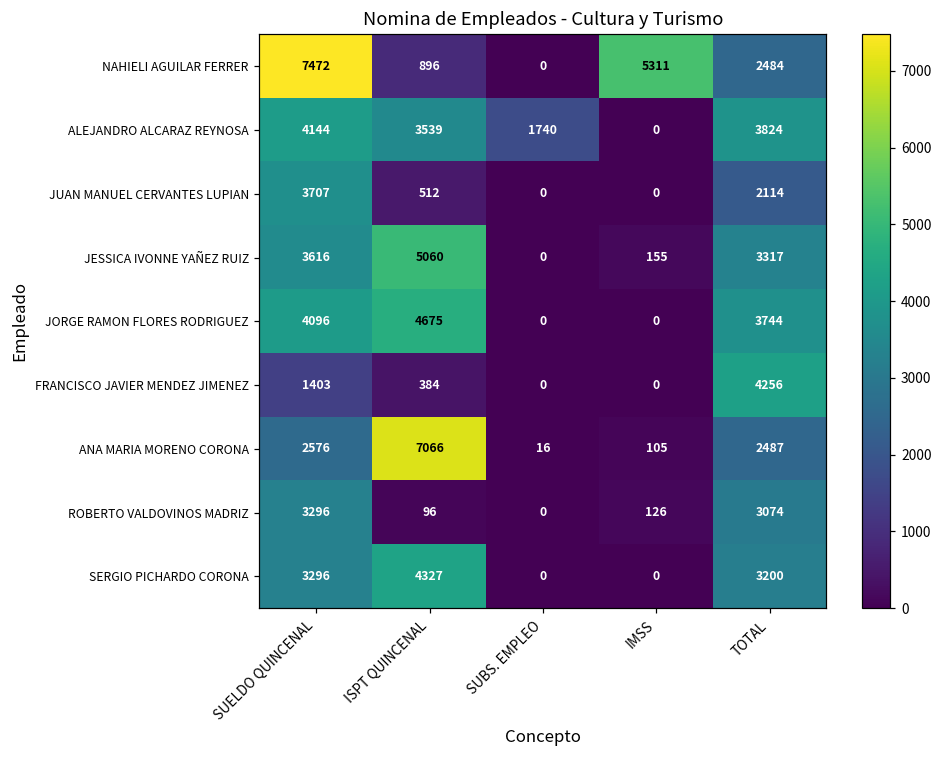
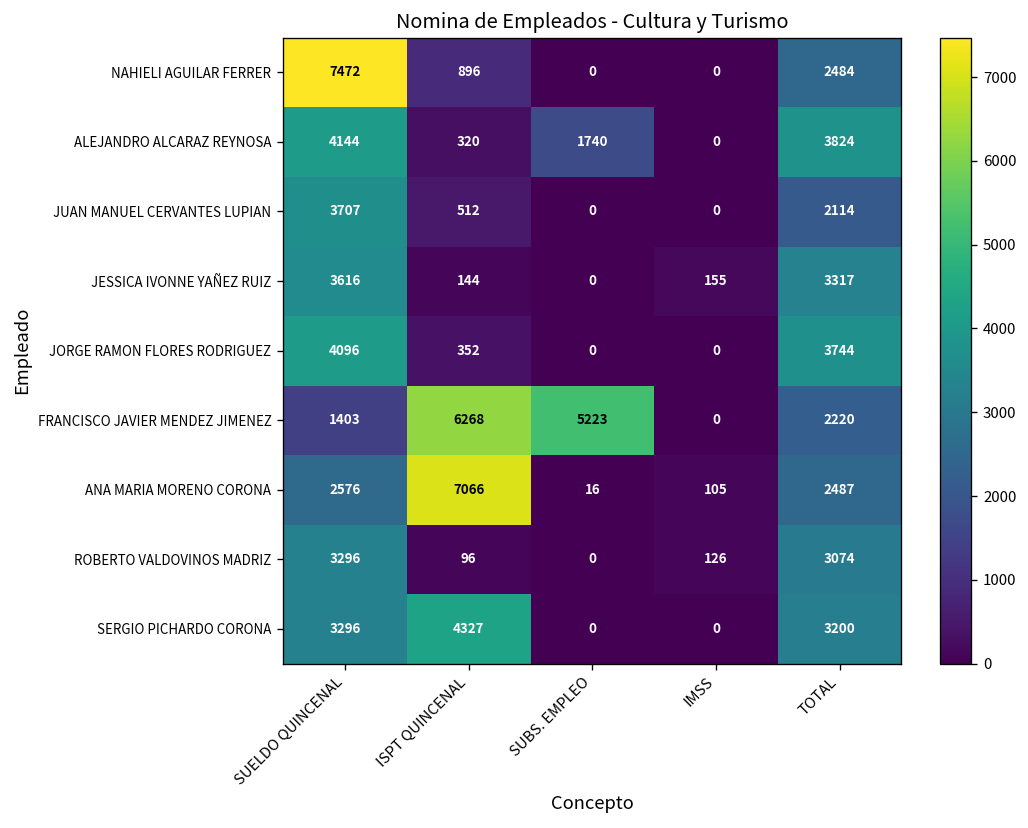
  {
    "NAHIELI AGUILAR FERRER": {
      "SUELDO QUINCENAL": 7472,
      "ISPT QUINCENAL": 896,
      "SUBS. EMPLEO": 0,
-     "IMSS": 5311,
+     "IMSS": 0,
      "TOTAL": 2484
    },
    "ALEJANDRO ALCARAZ REYNOSA": {
      "SUELDO QUINCENAL": 4144,
-     "ISPT QUINCENAL": 3539,
+     "ISPT QUINCENAL": 320,
      "SUBS. EMPLEO": 1740,
      "IMSS": 0,
      "TOTAL": 3824
    },
    "JUAN MANUEL CERVANTES LUPIAN": {
      "SUELDO QUINCENAL": 3707,
      "ISPT QUINCENAL": 512,
      "SUBS. EMPLEO": 0,
      "IMSS": 0,
      "TOTAL": 2114
    },
    "JESSICA IVONNE YAÑEZ RUIZ": {
      "SUELDO QUINCENAL": 3616,
-     "ISPT QUINCENAL": 5060,
+     "ISPT QUINCENAL": 144,
      "SUBS. EMPLEO": 0,
      "IMSS": 155,
      "TOTAL": 3317
    },
    "JORGE RAMON FLORES RODRIGUEZ": {
      "SUELDO QUINCENAL": 4096,
-     "ISPT QUINCENAL": 4675,
+     "ISPT QUINCENAL": 352,
      "SUBS. EMPLEO": 0,
      "IMSS": 0,
      "TOTAL": 3744
    },
    "FRANCISCO JAVIER MENDEZ JIMENEZ": {
      "SUELDO QUINCENAL": 1403,
-     "ISPT QUINCENAL": 384,
-     "SUBS. EMPLEO": 0,
+     "ISPT QUINCENAL": 6268,
+     "SUBS. EMPLEO": 5223,
      "IMSS": 0,
-     "TOTAL": 4256
+     "TOTAL": 2220
    },
    "ANA MARIA MORENO CORONA": {
      "SUELDO QUINCENAL": 2576,
      "ISPT QUINCENAL": 7066,
      "SUBS. EMPLEO": 16,
      "IMSS": 105,
      "TOTAL": 2487
    },
    "ROBERTO VALDOVINOS MADRIZ": {
      "SUELDO QUINCENAL": 3296,
      "ISPT QUINCENAL": 96,
      "SUBS. EMPLEO": 0,
      "IMSS": 126,
      "TOTAL": 3074
    },
    "SERGIO PICHARDO CORONA": {
      "SUELDO QUINCENAL": 3296,
      "ISPT QUINCENAL": 4327,
      "SUBS. EMPLEO": 0,
      "IMSS": 0,
      "TOTAL": 3200
    }
  }
